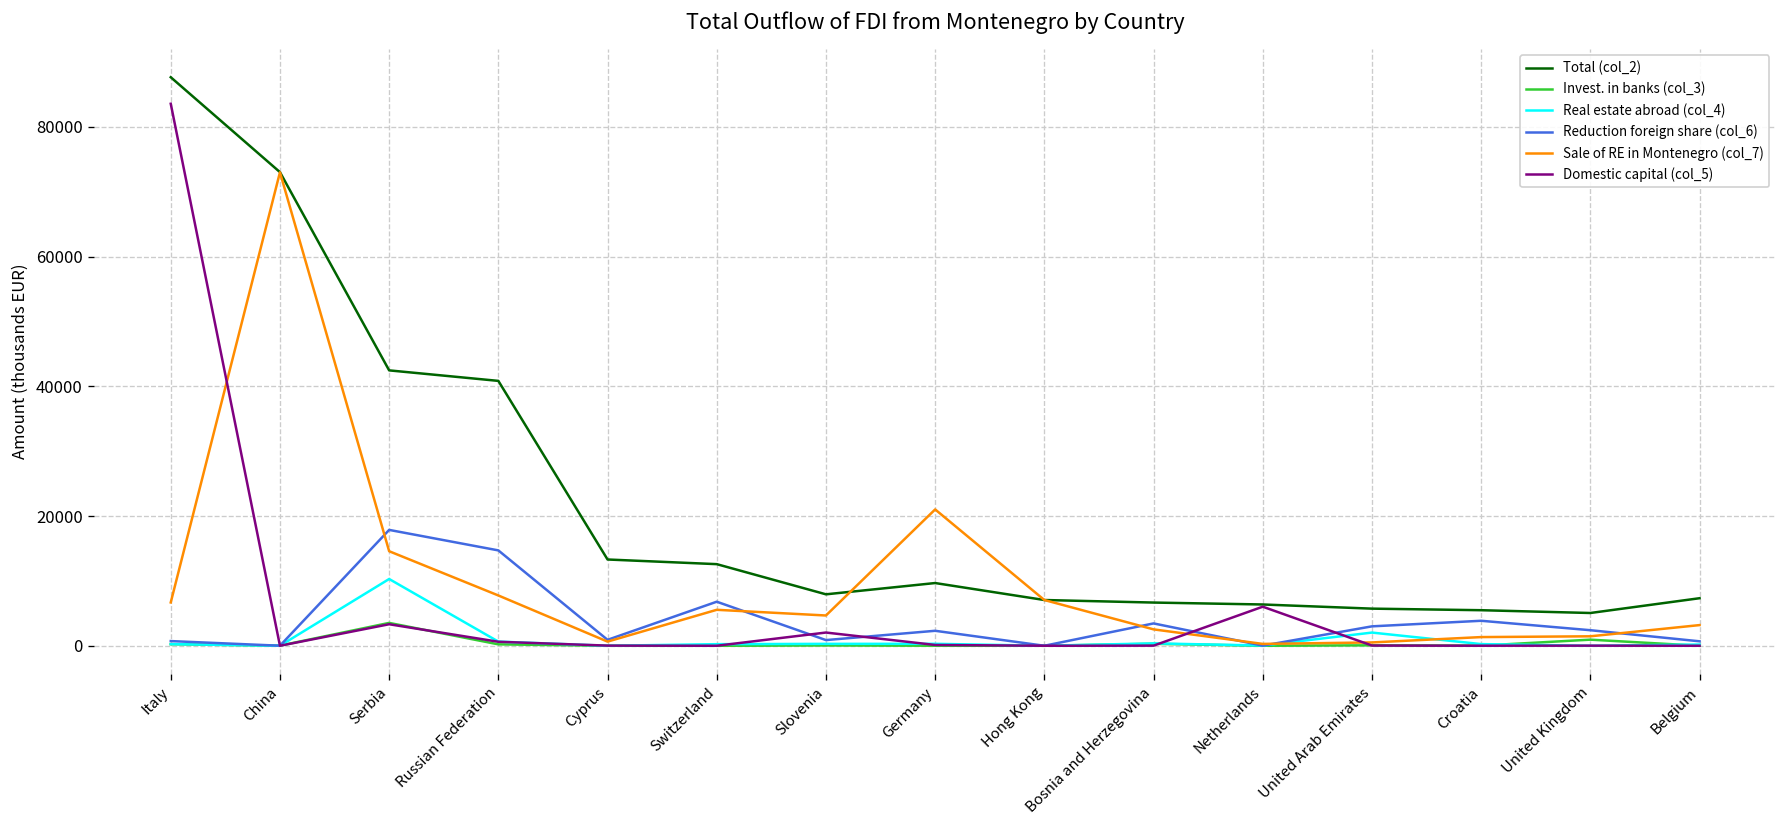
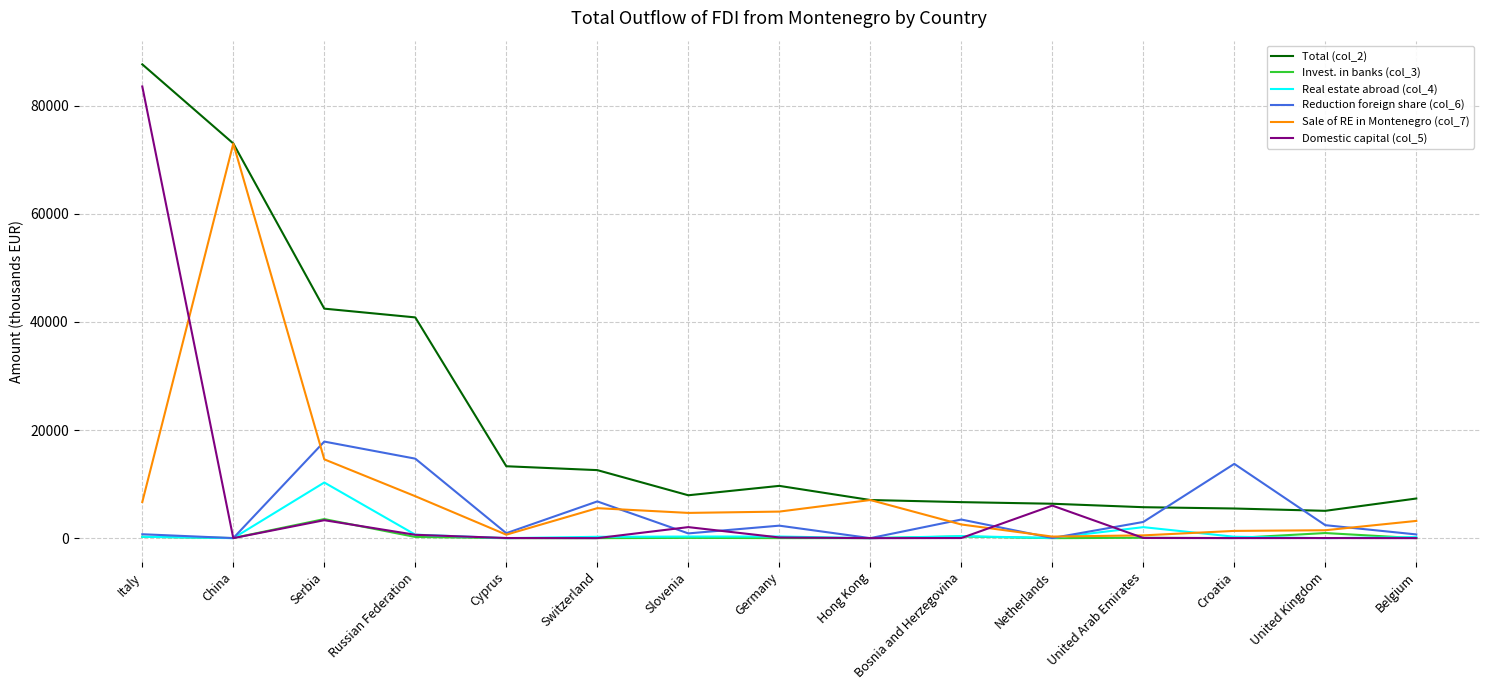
  {
    "Total (col_2)": {
      "Italy": 88000,
      "Serbia": 42000,
      "Russian Federation": 41000,
      "Cyprus": 13000,
      "Switzerland": 13000,
      "Slovenia": 8000,
      "Germany": 10000,
      "Bosnia and Herzegovina": 7000,
      "United Arab Emirates": 6000,
      "Croatia": 5000,
      "United Kingdom": 5000,
      "Belgium": 7000
    },
    "Invest. in banks (col_3)": {
      "United Kingdom": 1000
    },
    "Real estate abroad (col_4)": {
      "Serbia": 10000,
      "United Arab Emirates": 2000
    },
    "Reduction foreign share (col_6)": {
      "Italy": 1000,
      "Serbia": 18000,
      "Russian Federation": 15000,
      "Switzerland": 7000,
      "Slovenia": 1000,
      "Germany": 2000,
      "Bosnia and Herzegovina": 3000,
      "United Arab Emirates": 3000,
-     "Croatia": 4000,
+     "Croatia": 14000,
      "United Kingdom": 2000,
      "Belgium": 1000
    },
    "Sale of RE in Montenegro (col_7)": {
      "Italy": 7000,
      "Serbia": 15000,
      "Russian Federation": 8000,
      "Switzerland": 6000,
      "Slovenia": 5000,
-     "Germany": 21000,
+     "Germany": 5000,
      "Bosnia and Herzegovina": 3000,
      "Croatia": 1000,
      "United Kingdom": 1000,
      "Belgium": 3000
    },
    "Domestic capital (col_5)": {
      "Italy": 84000,
      "Slovenia": 2000
    }
  }
